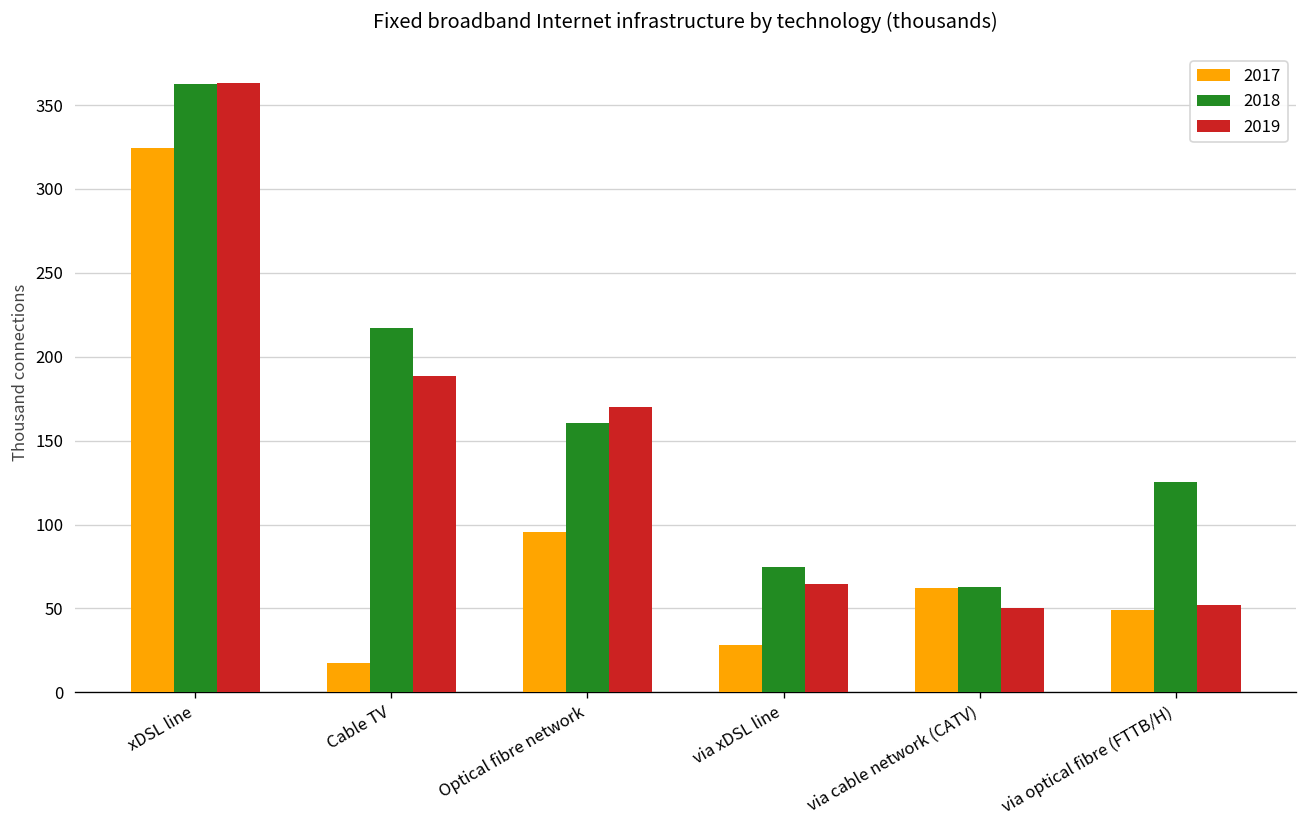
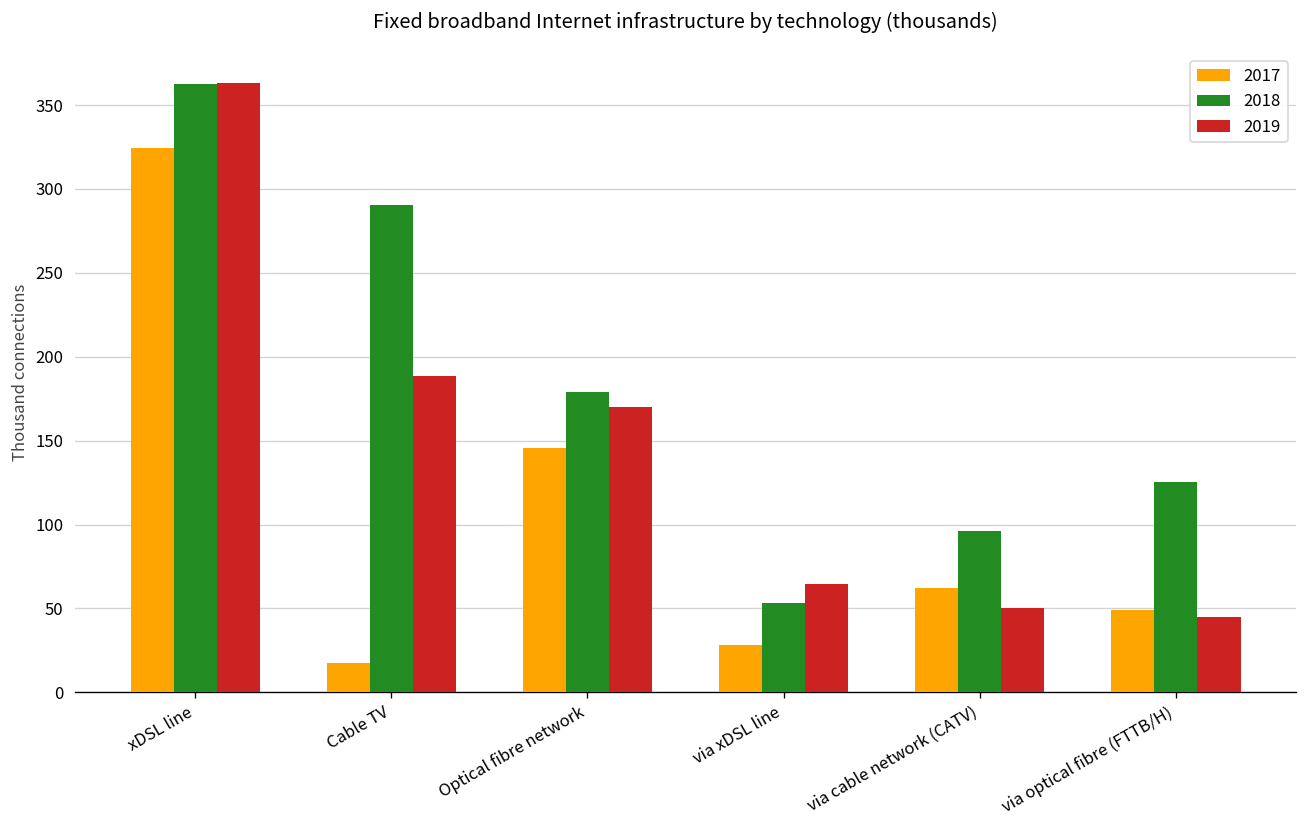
  {
    "2017": {
      "xDSL line": 325,
      "Cable TV": 18,
-     "Optical fibre network": 96,
+     "Optical fibre network": 146,
      "via xDSL line": 28,
      "via cable network (CATV)": 62,
      "via optical fibre (FTTB/H)": 49
    },
    "2018": {
      "xDSL line": 363,
-     "Cable TV": 217,
-     "Optical fibre network": 161,
-     "via xDSL line": 75,
-     "via cable network (CATV)": 63,
+     "Cable TV": 291,
+     "Optical fibre network": 179,
+     "via xDSL line": 53,
+     "via cable network (CATV)": 96,
      "via optical fibre (FTTB/H)": 126
    },
    "2019": {
      "xDSL line": 363,
      "Cable TV": 189,
      "Optical fibre network": 170,
      "via xDSL line": 64,
      "via cable network (CATV)": 50,
-     "via optical fibre (FTTB/H)": 52
+     "via optical fibre (FTTB/H)": 45
    }
  }
